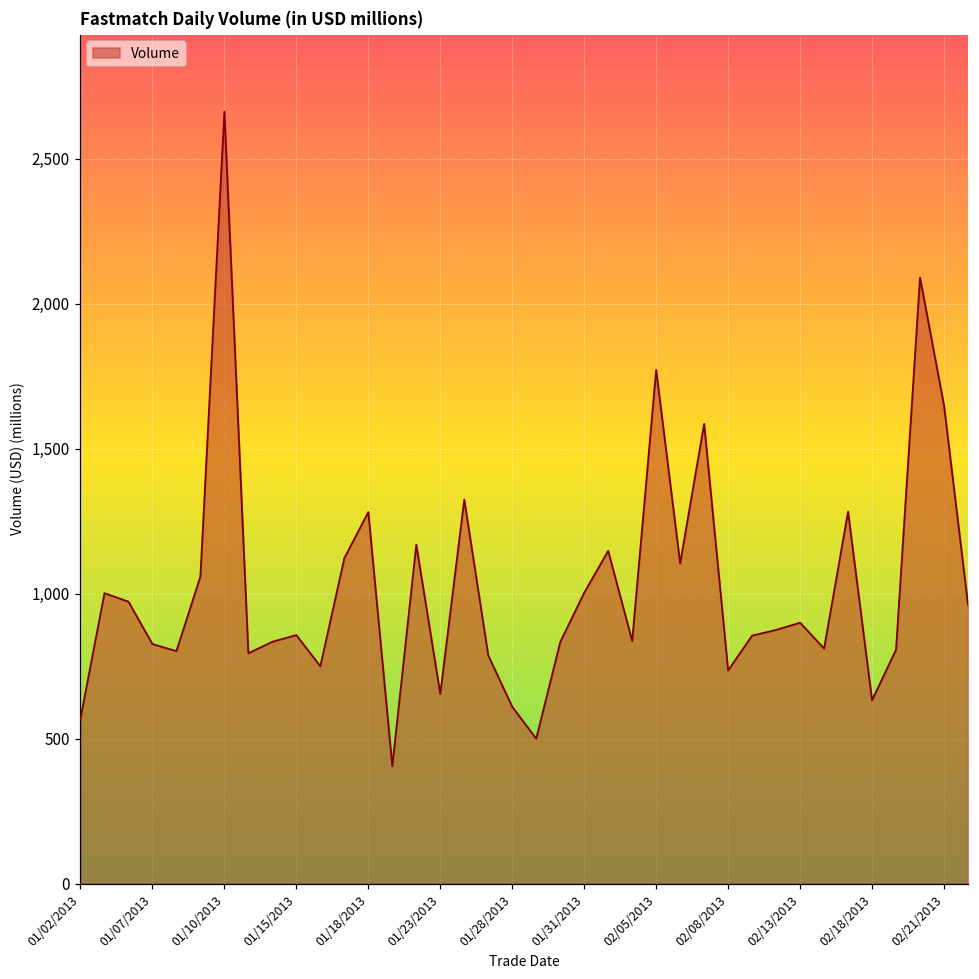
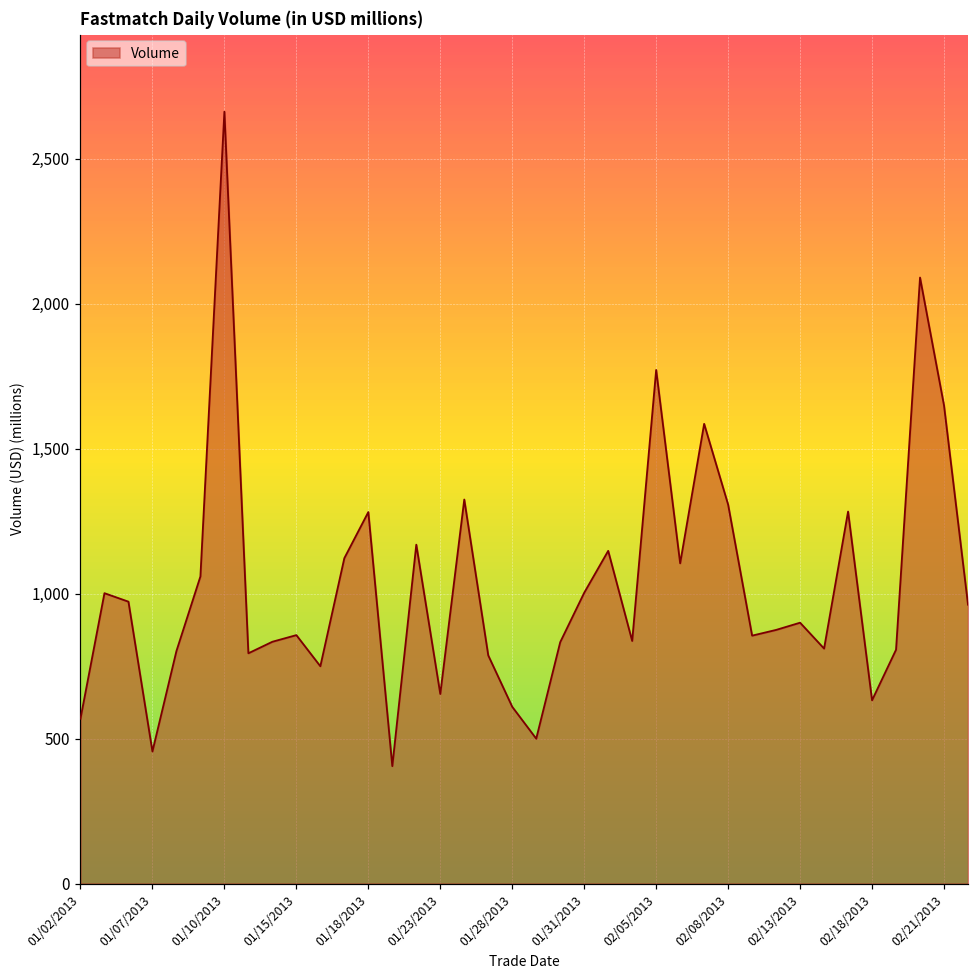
  {
    "01/02/2013": "570",
-   "01/07/2013": "830",
+   "01/07/2013": "460",
    "01/10/2013": "2,660",
    "01/15/2013": "860",
    "01/18/2013": "1,280",
    "01/23/2013": "650",
    "01/28/2013": "610",
    "01/31/2013": "1,000",
    "02/05/2013": "1,770",
-   "02/08/2013": "740",
+   "02/08/2013": "1,310",
    "02/13/2013": "900",
    "02/18/2013": "630",
    "02/21/2013": "1,650"
  }
